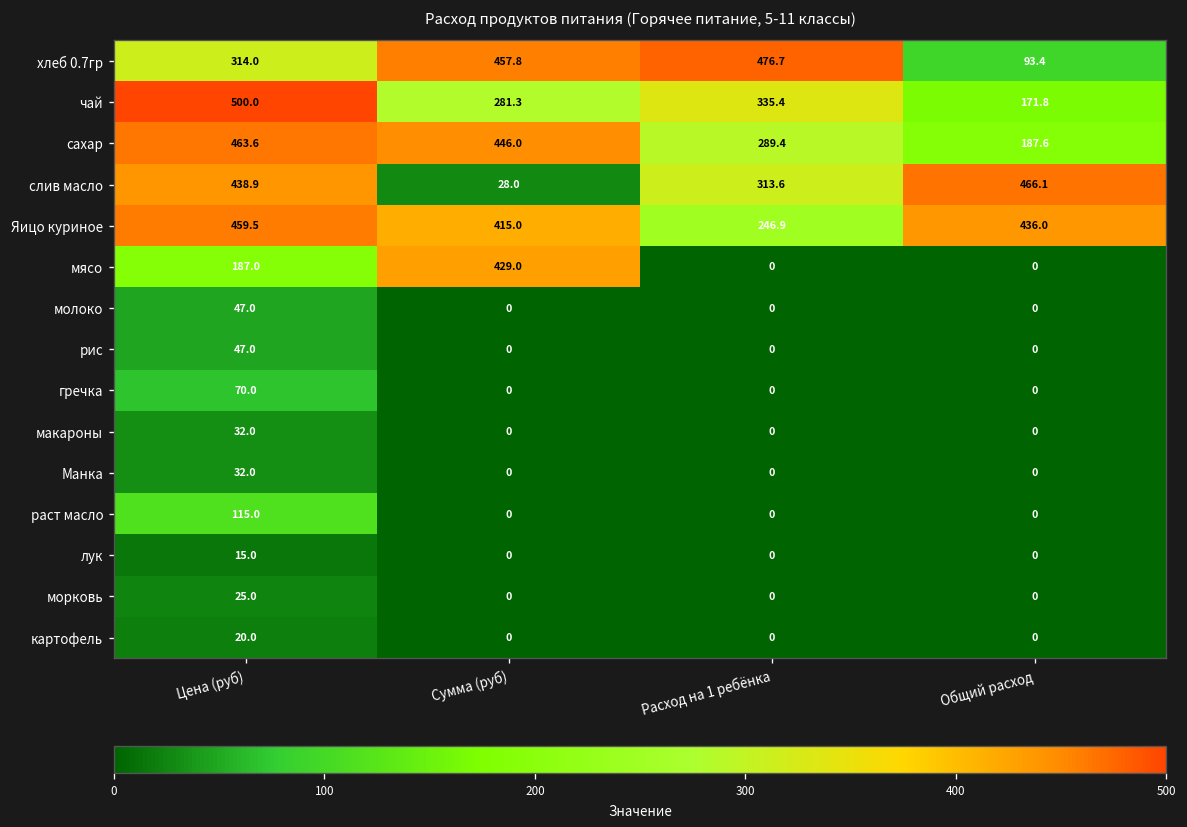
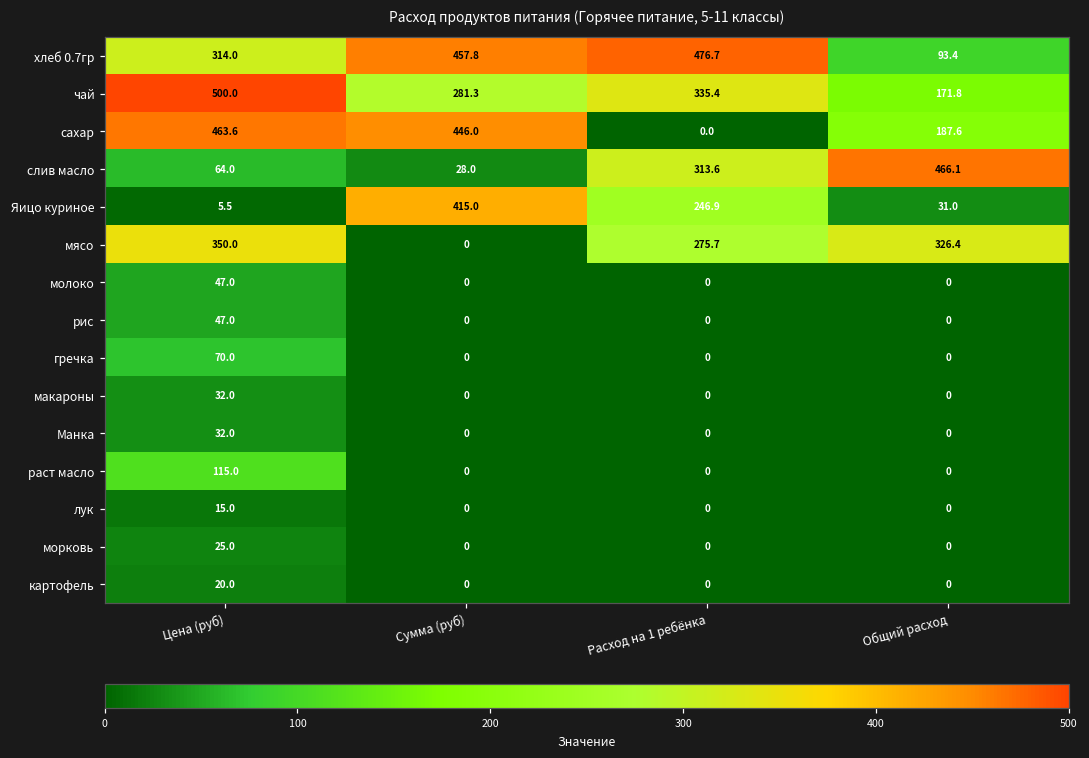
  {
    "хлеб 0.7гр": {
      "Цена (руб)": 314.0,
      "Сумма (руб)": 457.8,
      "Расход на 1 ребёнка": 476.7,
      "Общий расход": 93.4
    },
    "чай": {
      "Цена (руб)": 500.0,
      "Сумма (руб)": 281.3,
      "Расход на 1 ребёнка": 335.4,
      "Общий расход": 171.8
    },
    "сахар": {
      "Цена (руб)": 463.6,
      "Сумма (руб)": 446.0,
-     "Расход на 1 ребёнка": 289.4,
+     "Расход на 1 ребёнка": 0.0,
      "Общий расход": 187.6
    },
    "слив масло": {
-     "Цена (руб)": 438.9,
+     "Цена (руб)": 64.0,
      "Сумма (руб)": 28.0,
      "Расход на 1 ребёнка": 313.6,
      "Общий расход": 466.1
    },
    "Яицо куриное": {
-     "Цена (руб)": 459.5,
+     "Цена (руб)": 5.5,
      "Сумма (руб)": 415.0,
      "Расход на 1 ребёнка": 246.9,
-     "Общий расход": 436.0
+     "Общий расход": 31.0
    },
    "мясо": {
-     "Цена (руб)": 187.0,
-     "Сумма (руб)": 429.0,
-     "Расход на 1 ребёнка": 0,
-     "Общий расход": 0
+     "Цена (руб)": 350.0,
+     "Сумма (руб)": 0,
+     "Расход на 1 ребёнка": 275.7,
+     "Общий расход": 326.4
    },
    "молоко": {
      "Цена (руб)": 47.0,
      "Сумма (руб)": 0,
      "Расход на 1 ребёнка": 0,
      "Общий расход": 0
    },
    "рис": {
      "Цена (руб)": 47.0,
      "Сумма (руб)": 0,
      "Расход на 1 ребёнка": 0,
      "Общий расход": 0
    },
    "гречка": {
      "Цена (руб)": 70.0,
      "Сумма (руб)": 0,
      "Расход на 1 ребёнка": 0,
      "Общий расход": 0
    },
    "макароны": {
      "Цена (руб)": 32.0,
      "Сумма (руб)": 0,
      "Расход на 1 ребёнка": 0,
      "Общий расход": 0
    },
    "Манка": {
      "Цена (руб)": 32.0,
      "Сумма (руб)": 0,
      "Расход на 1 ребёнка": 0,
      "Общий расход": 0
    },
    "раст масло": {
      "Цена (руб)": 115.0,
      "Сумма (руб)": 0,
      "Расход на 1 ребёнка": 0,
      "Общий расход": 0
    },
    "лук": {
      "Цена (руб)": 15.0,
      "Сумма (руб)": 0,
      "Расход на 1 ребёнка": 0,
      "Общий расход": 0
    },
    "морковь": {
      "Цена (руб)": 25.0,
      "Сумма (руб)": 0,
      "Расход на 1 ребёнка": 0,
      "Общий расход": 0
    },
    "картофель": {
      "Цена (руб)": 20.0,
      "Сумма (руб)": 0,
      "Расход на 1 ребёнка": 0,
      "Общий расход": 0
    }
  }
